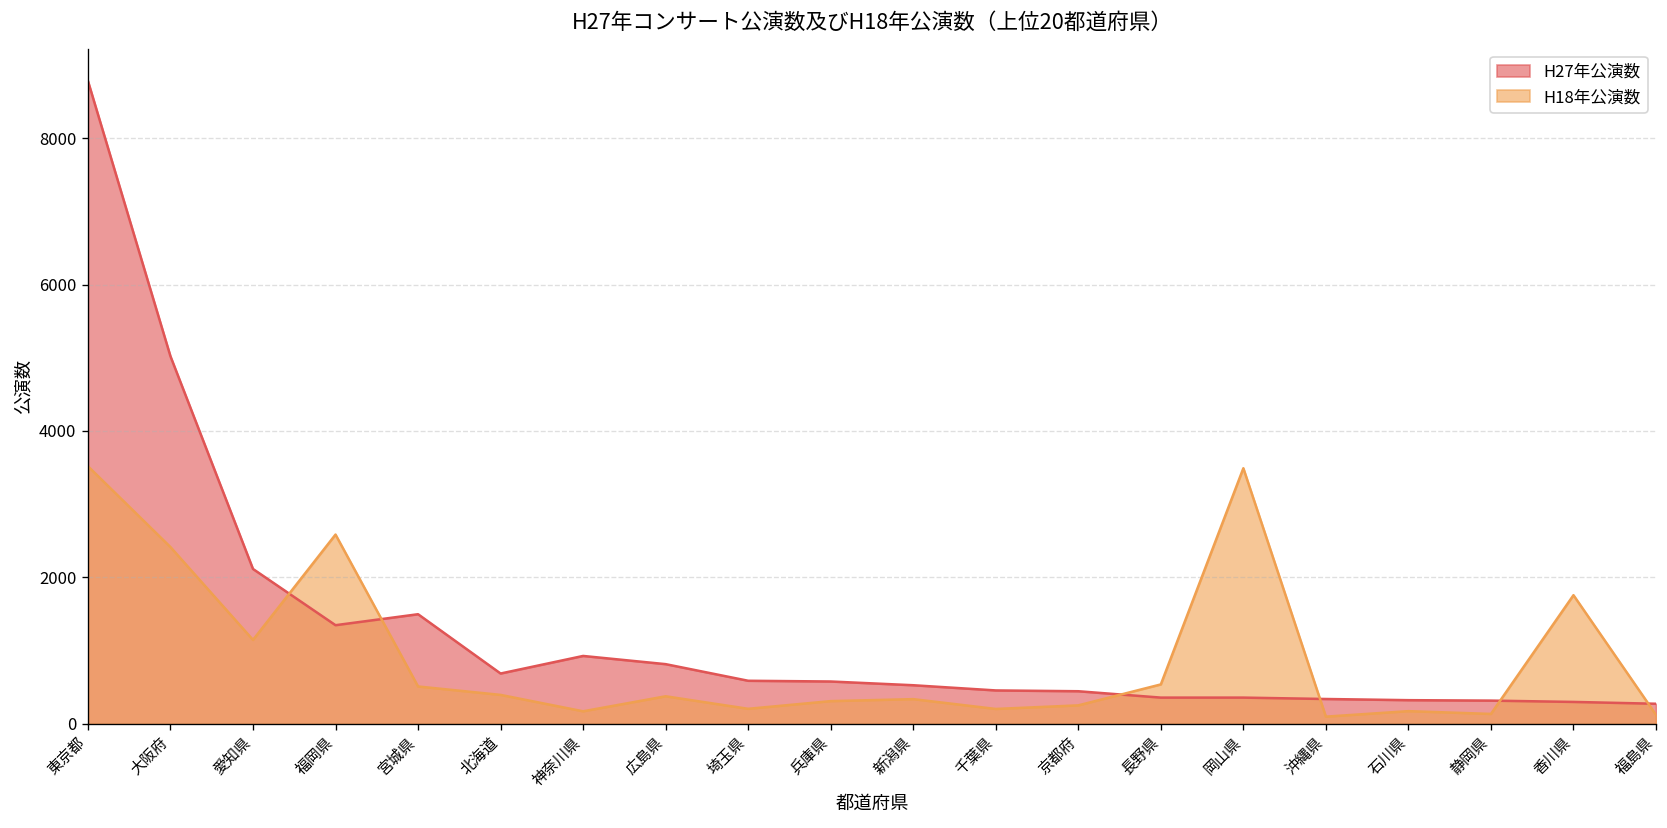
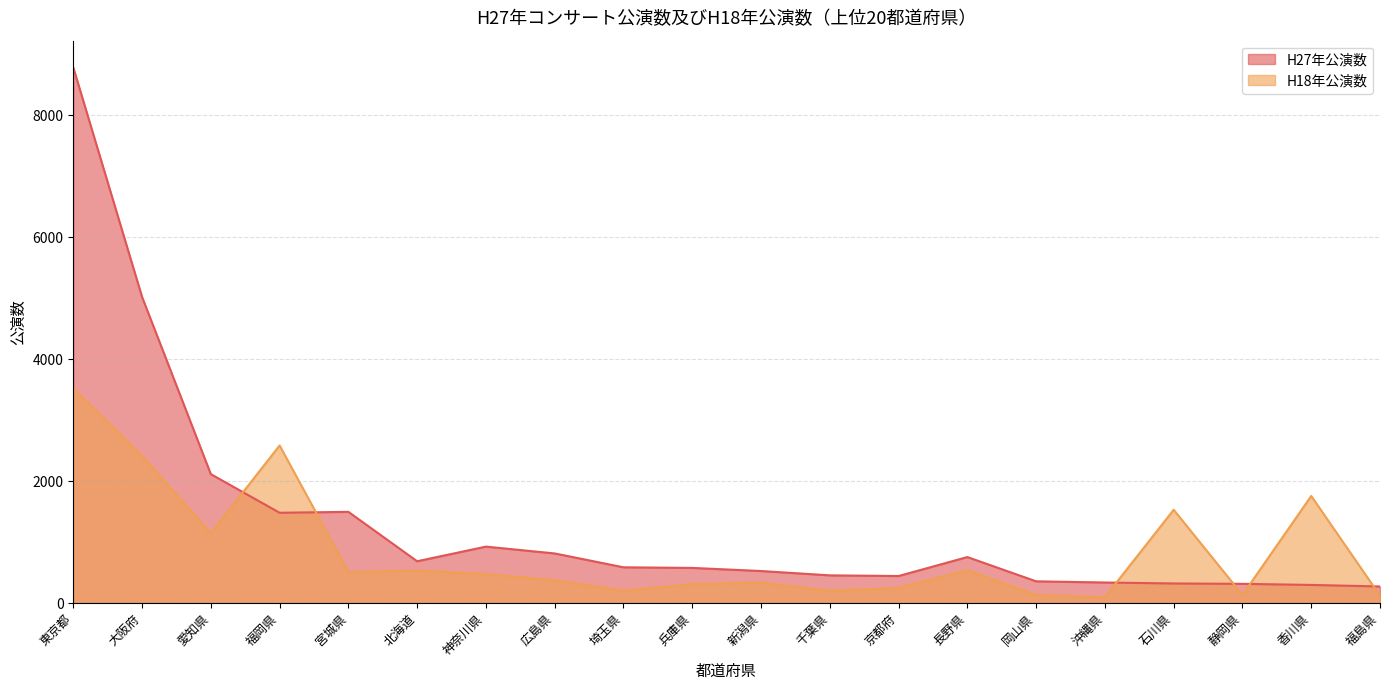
  {
    "H27年公演数": {
      "東京都": 8800,
      "大阪府": 5000,
      "愛知県": 2100,
-     "福岡県": 1300,
+     "福岡県": 1500,
      "宮城県": 1500,
      "北海道": 700,
      "神奈川県": 900,
      "広島県": 800,
      "埼玉県": 600,
      "兵庫県": 600,
      "新潟県": 500,
      "千葉県": 500,
      "京都府": 400,
-     "長野県": 400,
+     "長野県": 800,
      "岡山県": 400,
      "沖縄県": 300,
      "石川県": 300,
      "静岡県": 300,
      "香川県": 300,
      "福島県": 300
    },
    "H18年公演数": {
      "東京都": 3500,
      "大阪府": 2400,
      "愛知県": 1100,
      "福岡県": 2600,
      "宮城県": 500,
-     "北海道": 400,
-     "神奈川県": 200,
+     "北海道": 500,
+     "神奈川県": 500,
      "広島県": 400,
      "埼玉県": 200,
      "兵庫県": 300,
      "新潟県": 300,
      "千葉県": 200,
      "京都府": 300,
      "長野県": 500,
-     "岡山県": 3500,
+     "岡山県": 100,
      "沖縄県": 100,
-     "石川県": 200,
+     "石川県": 1500,
      "静岡県": 100,
      "香川県": 1800,
      "福島県": 100
    }
  }
